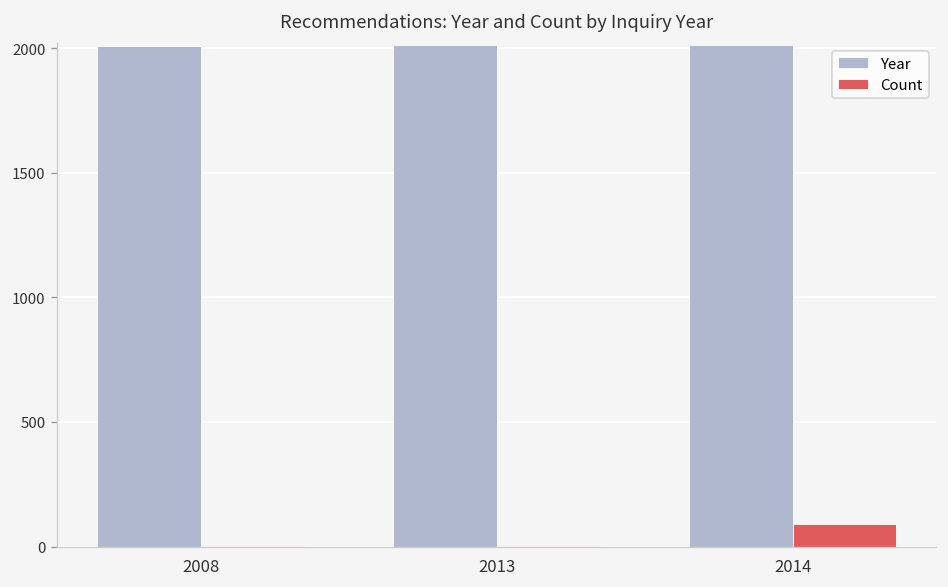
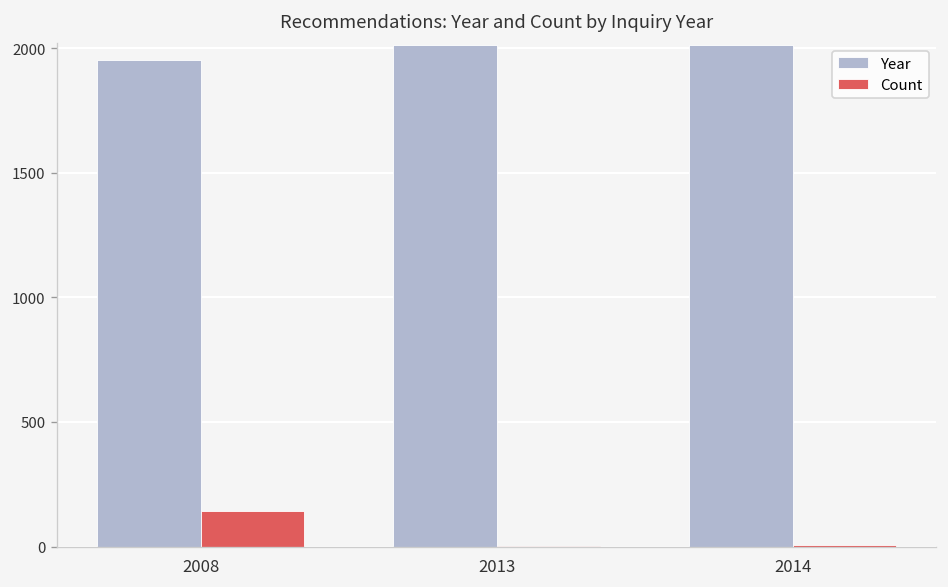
  {
    "Year": {
-     "2008": 2010,
+     "2008": 1950,
      "2013": 2010,
      "2014": 2010
    },
    "Count": {
-     "2008": 0,
-     "2014": 90
+     "2008": 140,
+     "2014": 10
    }
  }
